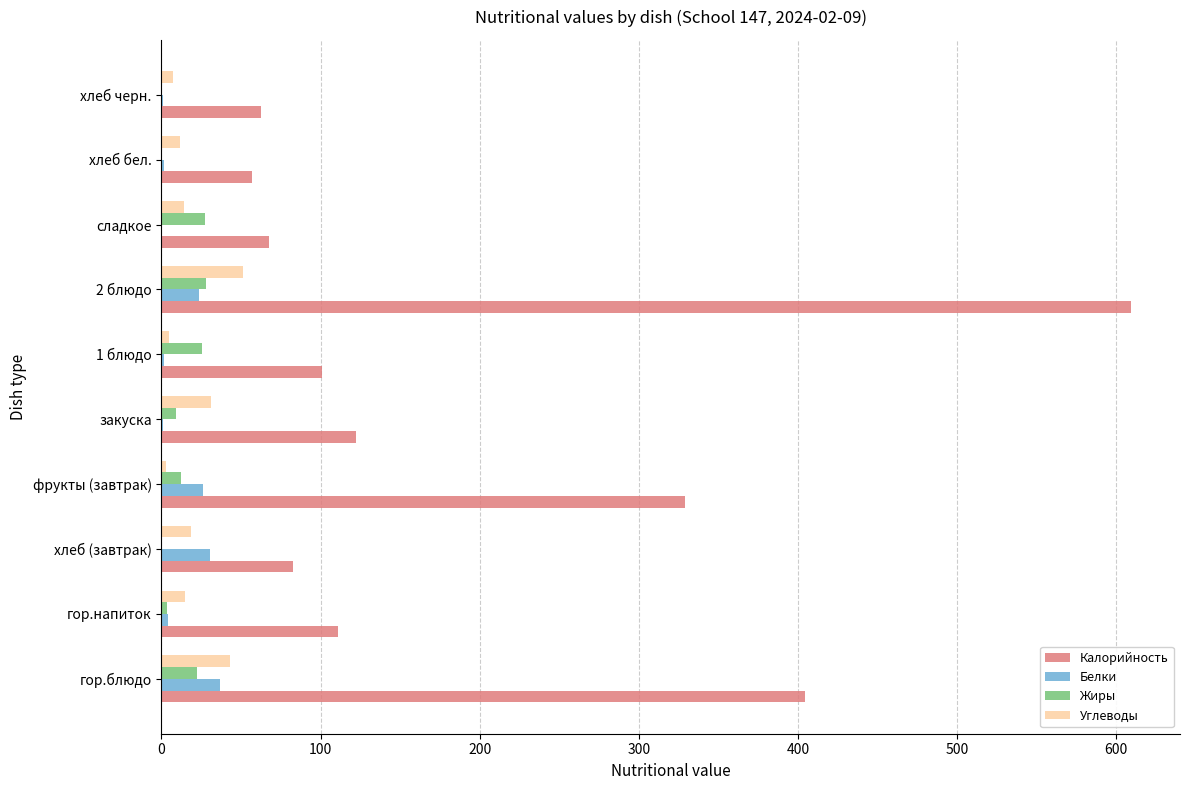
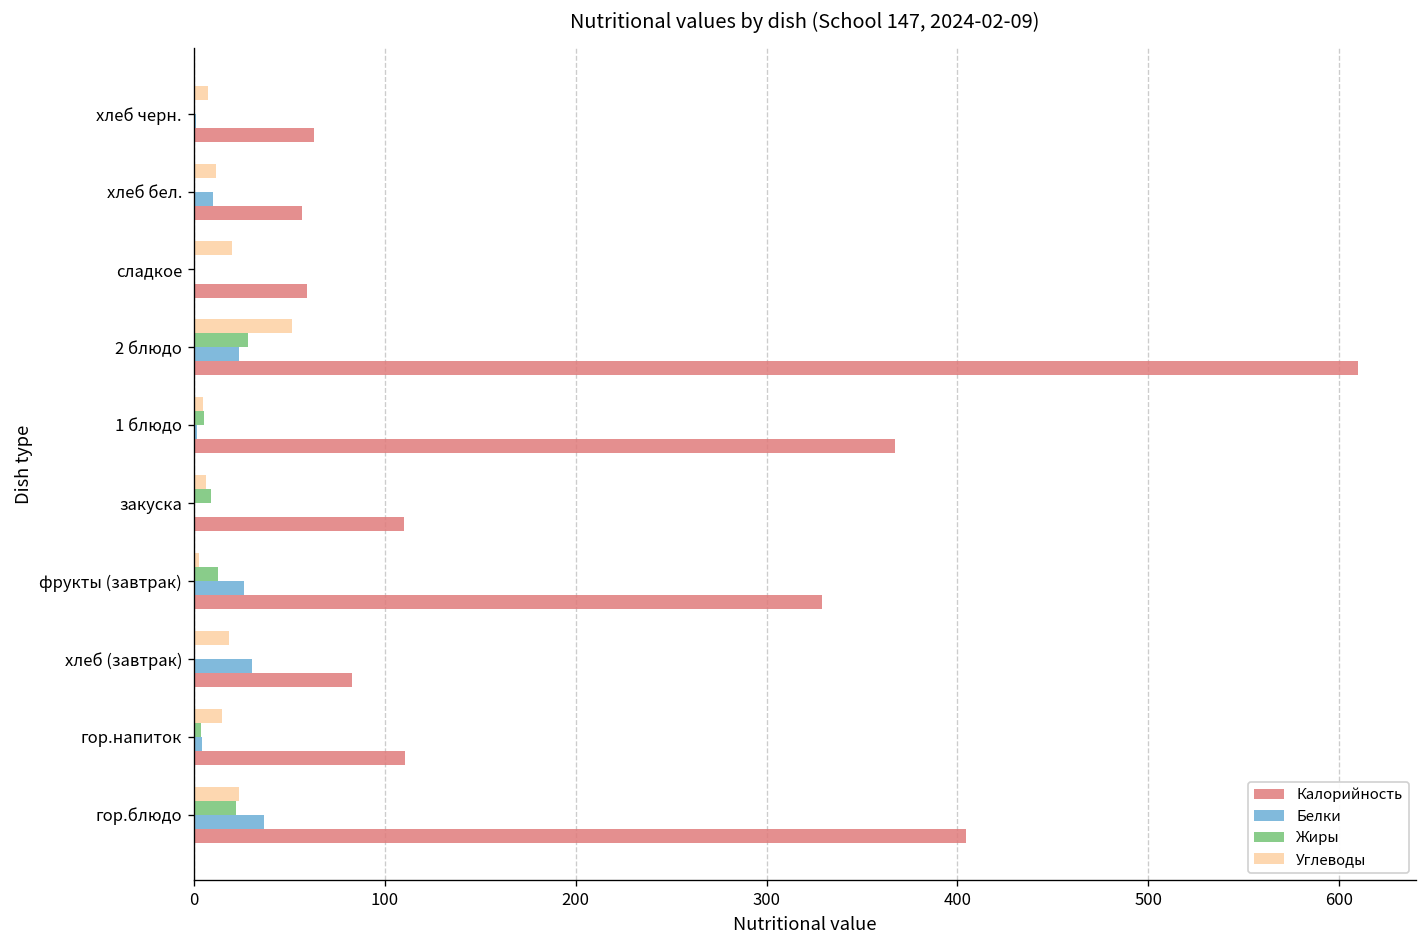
  {
    "Калорийность": {
      "хлеб черн.": 63,
      "хлеб бел.": 57,
-     "сладкое": 68,
+     "сладкое": 59,
      "2 блюдо": 610,
-     "1 блюдо": 101,
-     "закуска": 122,
+     "1 блюдо": 367,
+     "закуска": 110,
      "фрукты (завтрак)": 329,
      "хлеб (завтрак)": 83,
      "гор.напиток": 111,
      "гор.блюдо": 404
    },
    "Белки": {
-     "хлеб бел.": 2,
+     "хлеб бел.": 10,
      "2 блюдо": 23,
      "1 блюдо": 2,
      "фрукты (завтрак)": 26,
      "хлеб (завтрак)": 31,
      "гор.напиток": 4,
      "гор.блюдо": 37
    },
    "Жиры": {
-     "сладкое": 28,
+     "сладкое": 0,
      "2 блюдо": 28,
-     "1 блюдо": 26,
+     "1 блюдо": 5,
      "закуска": 9,
      "фрукты (завтрак)": 13,
      "гор.напиток": 4,
      "гор.блюдо": 22
    },
    "Углеводы": {
      "хлеб черн.": 7,
      "хлеб бел.": 12,
-     "сладкое": 14,
+     "сладкое": 20,
      "2 блюдо": 51,
      "1 блюдо": 5,
-     "закуска": 31,
+     "закуска": 6,
      "фрукты (завтрак)": 3,
      "хлеб (завтрак)": 18,
      "гор.напиток": 15,
-     "гор.блюдо": 43
+     "гор.блюдо": 24
    }
  }
